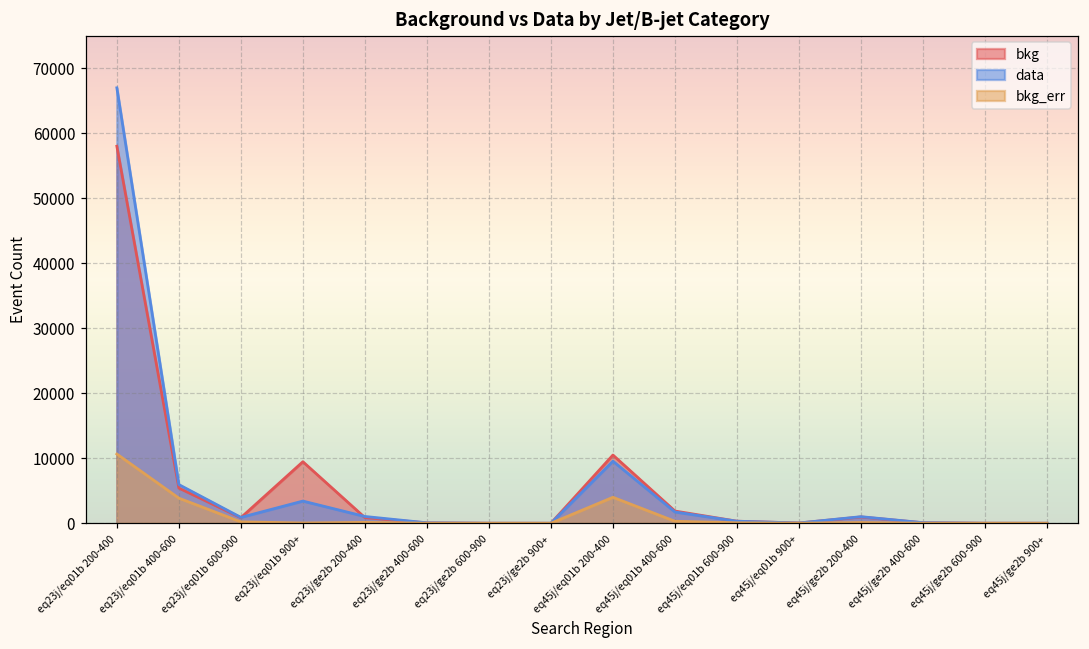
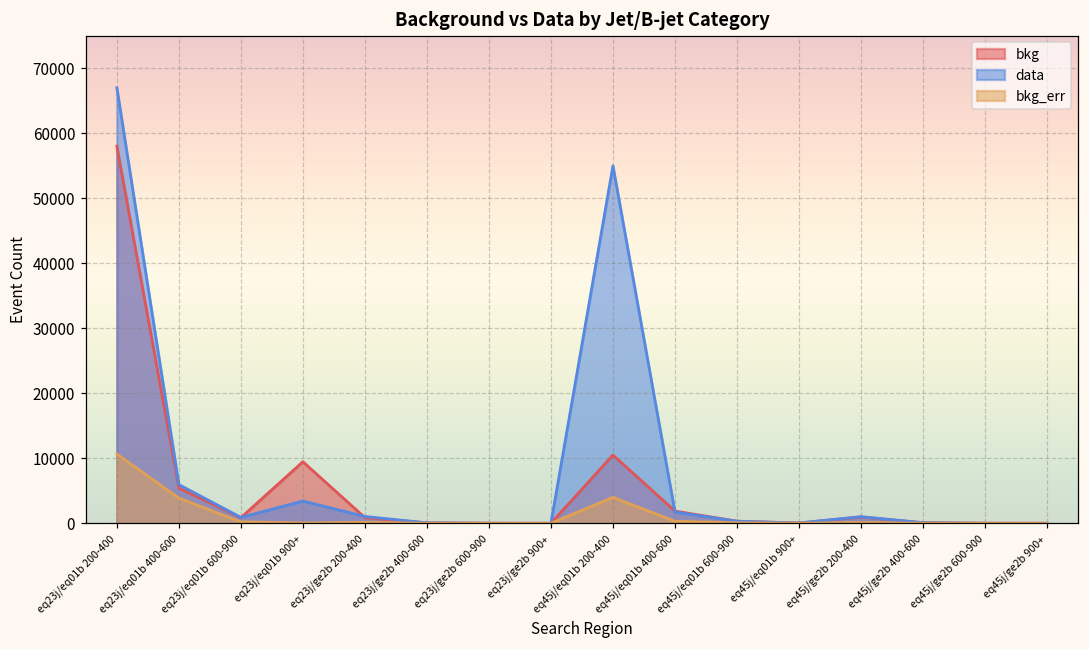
  {
    "bkg": {
      "eq23j/eq01b 200-400": 58000,
      "eq23j/eq01b 400-600": 5000,
      "eq23j/eq01b 900+": 9000,
      "eq45j/eq01b 200-400": 10000
    },
    "data": {
      "eq23j/eq01b 200-400": 67000,
      "eq23j/eq01b 400-600": 6000,
      "eq23j/eq01b 900+": 3000,
-     "eq45j/eq01b 200-400": 10000
+     "eq45j/eq01b 200-400": 55000
    },
    "bkg_err": {
      "eq23j/eq01b 200-400": 11000,
      "eq23j/eq01b 400-600": 4000,
      "eq23j/eq01b 600-900": 0,
      "eq23j/eq01b 900+": 0,
      "eq23j/ge2b 200-400": 0,
      "eq45j/eq01b 200-400": 4000,
      "eq45j/eq01b 400-600": 0,
      "eq45j/ge2b 200-400": 0
    }
  }
